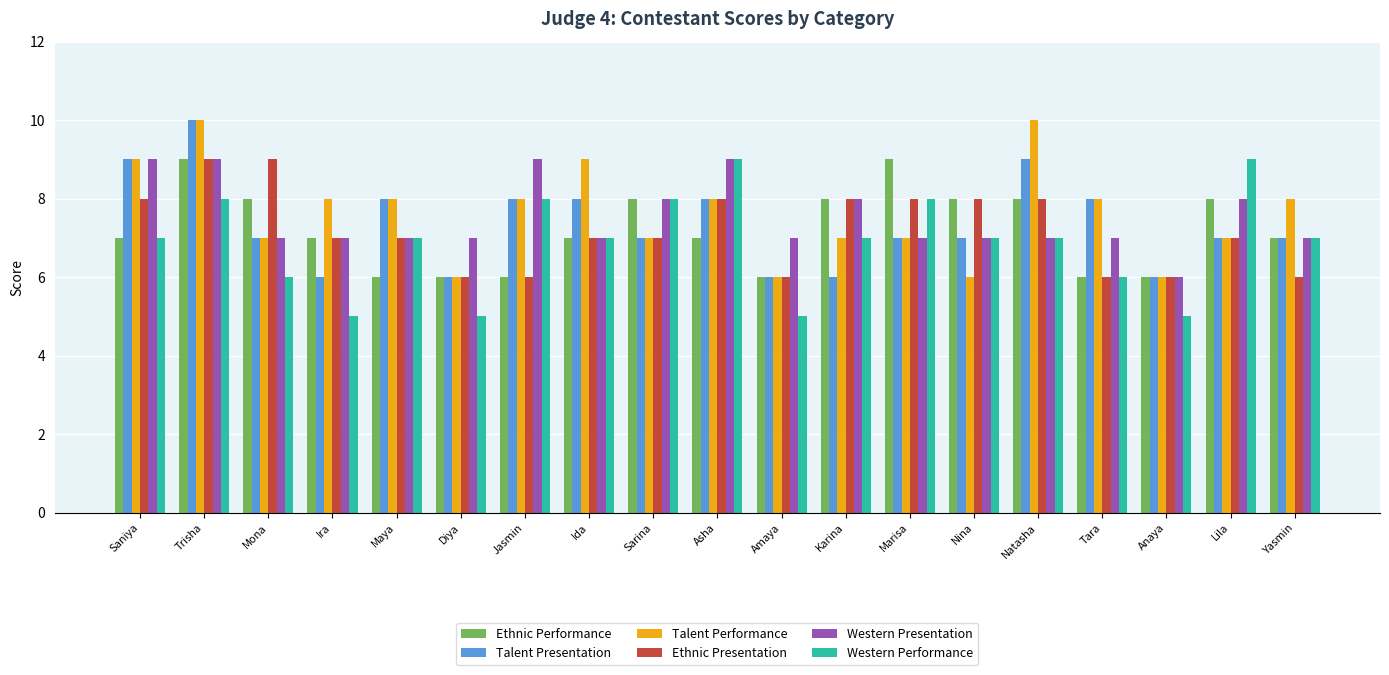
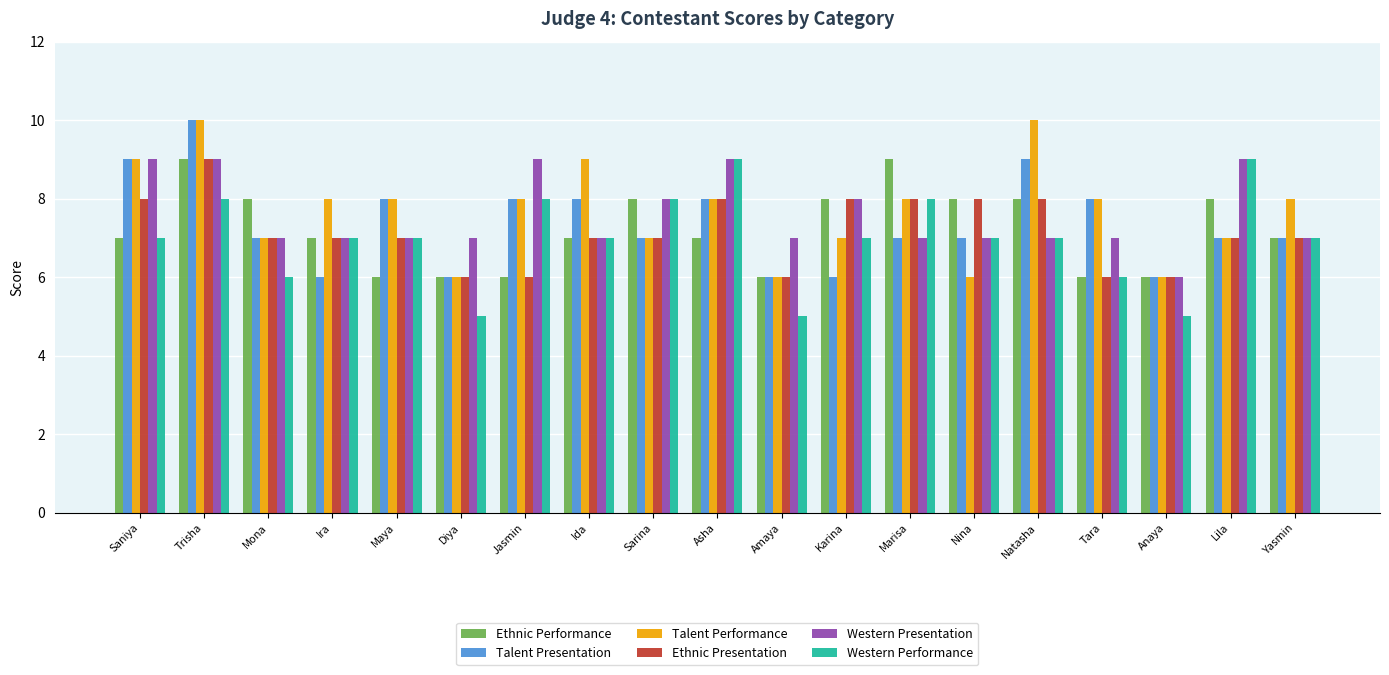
  {
    "Ethnic Performance": {
      "Saniya": 7,
      "Trisha": 9,
      "Mona": 8,
      "Ira": 7,
      "Maya": 6,
      "Diya": 6,
      "Jasmin": 6,
      "Ida": 7,
      "Sarina": 8,
      "Asha": 7,
      "Amaya": 6,
      "Karina": 8,
      "Marisa": 9,
      "Nina": 8,
      "Natasha": 8,
      "Tara": 6,
      "Anaya": 6,
      "Lila": 8,
      "Yasmin": 7
    },
    "Talent Presentation": {
      "Saniya": 9,
      "Trisha": 10,
      "Mona": 7,
      "Ira": 6,
      "Maya": 8,
      "Diya": 6,
      "Jasmin": 8,
      "Ida": 8,
      "Sarina": 7,
      "Asha": 8,
      "Amaya": 6,
      "Karina": 6,
      "Marisa": 7,
      "Nina": 7,
      "Natasha": 9,
      "Tara": 8,
      "Anaya": 6,
      "Lila": 7,
      "Yasmin": 7
    },
    "Talent Performance": {
      "Saniya": 9,
      "Trisha": 10,
      "Mona": 7,
      "Ira": 8,
      "Maya": 8,
      "Diya": 6,
      "Jasmin": 8,
      "Ida": 9,
      "Sarina": 7,
      "Asha": 8,
      "Amaya": 6,
      "Karina": 7,
-     "Marisa": 7,
+     "Marisa": 8,
      "Nina": 6,
      "Natasha": 10,
      "Tara": 8,
      "Anaya": 6,
      "Lila": 7,
      "Yasmin": 8
    },
    "Ethnic Presentation": {
      "Saniya": 8,
      "Trisha": 9,
-     "Mona": 9,
+     "Mona": 7,
      "Ira": 7,
      "Maya": 7,
      "Diya": 6,
      "Jasmin": 6,
      "Ida": 7,
      "Sarina": 7,
      "Asha": 8,
      "Amaya": 6,
      "Karina": 8,
      "Marisa": 8,
      "Nina": 8,
      "Natasha": 8,
      "Tara": 6,
      "Anaya": 6,
      "Lila": 7,
-     "Yasmin": 6
+     "Yasmin": 7
    },
    "Western Presentation": {
      "Saniya": 9,
      "Trisha": 9,
      "Mona": 7,
      "Ira": 7,
      "Maya": 7,
      "Diya": 7,
      "Jasmin": 9,
      "Ida": 7,
      "Sarina": 8,
      "Asha": 9,
      "Amaya": 7,
      "Karina": 8,
      "Marisa": 7,
      "Nina": 7,
      "Natasha": 7,
      "Tara": 7,
      "Anaya": 6,
-     "Lila": 8,
+     "Lila": 9,
      "Yasmin": 7
    },
    "Western Performance": {
      "Saniya": 7,
      "Trisha": 8,
      "Mona": 6,
-     "Ira": 5,
+     "Ira": 7,
      "Maya": 7,
      "Diya": 5,
      "Jasmin": 8,
      "Ida": 7,
      "Sarina": 8,
      "Asha": 9,
      "Amaya": 5,
      "Karina": 7,
      "Marisa": 8,
      "Nina": 7,
      "Natasha": 7,
      "Tara": 6,
      "Anaya": 5,
      "Lila": 9,
      "Yasmin": 7
    }
  }
